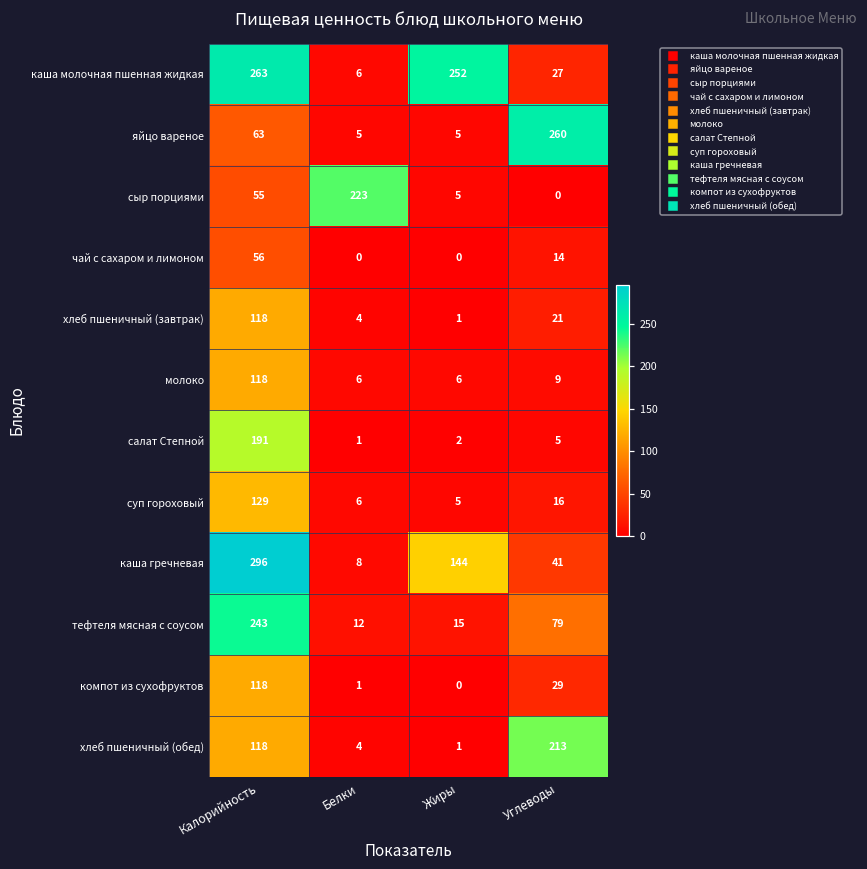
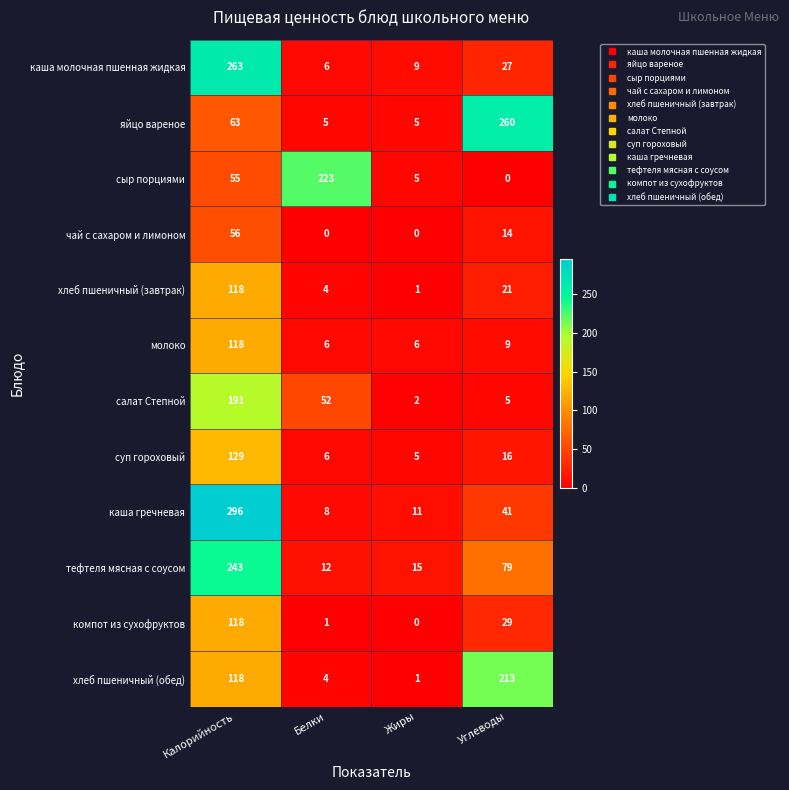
  {
    "каша молочная пшенная жидкая": {
      "Калорийность": 263,
      "Белки": 6,
-     "Жиры": 252,
+     "Жиры": 9,
      "Углеводы": 27
    },
    "яйцо вареное": {
      "Калорийность": 63,
      "Белки": 5,
      "Жиры": 5,
      "Углеводы": 260
    },
    "сыр порциями": {
      "Калорийность": 55,
      "Белки": 223,
      "Жиры": 5,
      "Углеводы": 0
    },
    "чай с сахаром и лимоном": {
      "Калорийность": 56,
      "Белки": 0,
      "Жиры": 0,
      "Углеводы": 14
    },
    "хлеб пшеничный (завтрак)": {
      "Калорийность": 118,
      "Белки": 4,
      "Жиры": 1,
      "Углеводы": 21
    },
    "молоко": {
      "Калорийность": 118,
      "Белки": 6,
      "Жиры": 6,
      "Углеводы": 9
    },
    "салат Степной": {
      "Калорийность": 191,
-     "Белки": 1,
+     "Белки": 52,
      "Жиры": 2,
      "Углеводы": 5
    },
    "суп гороховый": {
      "Калорийность": 129,
      "Белки": 6,
      "Жиры": 5,
      "Углеводы": 16
    },
    "каша гречневая": {
      "Калорийность": 296,
      "Белки": 8,
-     "Жиры": 144,
+     "Жиры": 11,
      "Углеводы": 41
    },
    "тефтеля мясная с соусом": {
      "Калорийность": 243,
      "Белки": 12,
      "Жиры": 15,
      "Углеводы": 79
    },
    "компот из сухофруктов": {
      "Калорийность": 118,
      "Белки": 1,
      "Жиры": 0,
      "Углеводы": 29
    },
    "хлеб пшеничный (обед)": {
      "Калорийность": 118,
      "Белки": 4,
      "Жиры": 1,
      "Углеводы": 213
    }
  }
